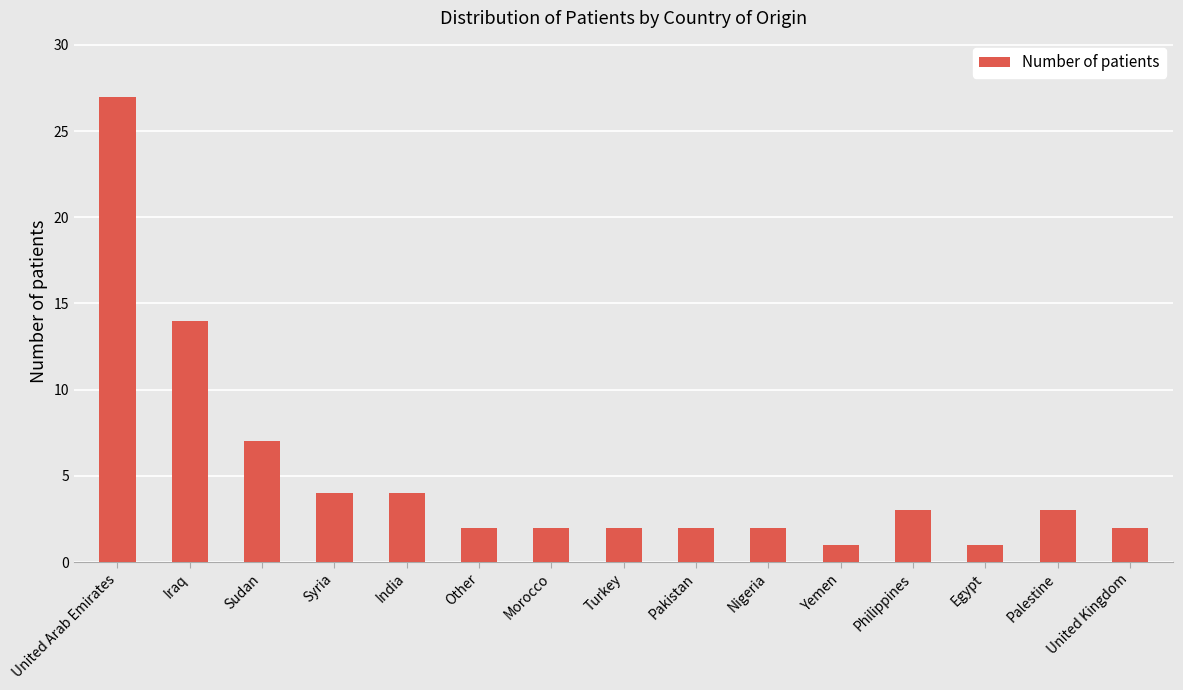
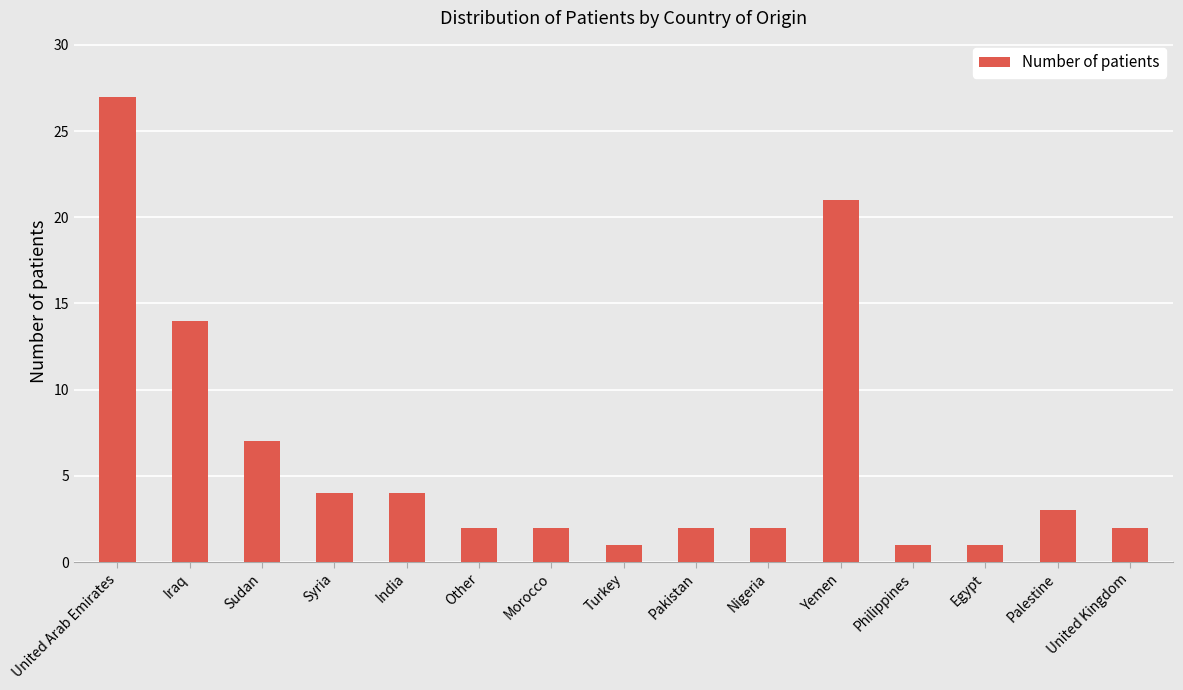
  {
    "United Arab Emirates": 27,
    "Iraq": 14,
    "Sudan": 7,
    "Syria": 4,
    "India": 4,
    "Other": 2,
    "Morocco": 2,
-   "Turkey": 2,
+   "Turkey": 1,
    "Pakistan": 2,
    "Nigeria": 2,
-   "Yemen": 1,
-   "Philippines": 3,
+   "Yemen": 21,
+   "Philippines": 1,
    "Egypt": 1,
    "Palestine": 3,
    "United Kingdom": 2
  }
